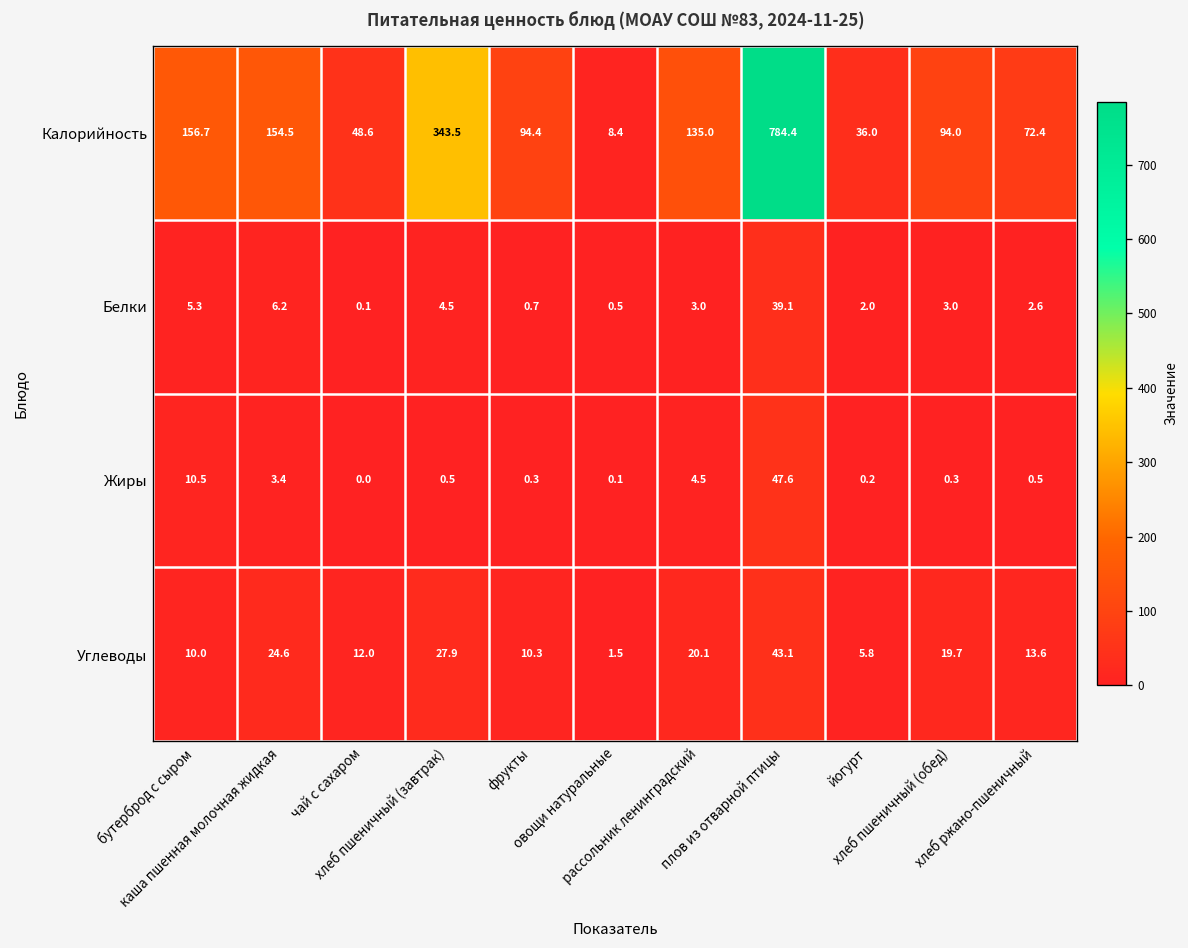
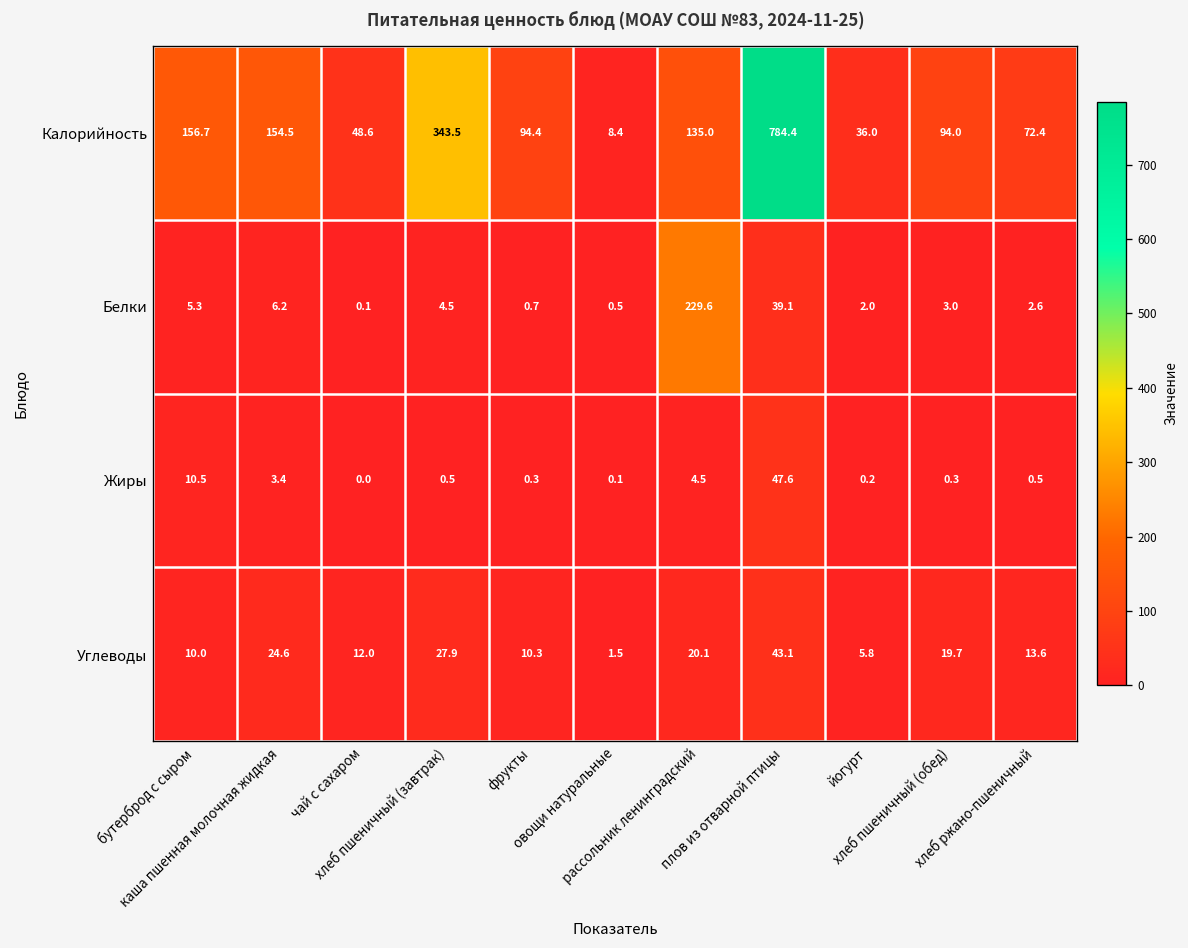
  {
    "Калорийность": {
      "бутерброд с сыром": 156.7,
      "каша пшенная молочная жидкая": 154.5,
      "чай с сахаром": 48.6,
      "хлеб пшеничный (завтрак)": 343.5,
      "фрукты": 94.4,
      "овощи натуральные": 8.4,
      "рассольник ленинградский": 135.0,
      "плов из отварной птицы": 784.4,
      "йогурт": 36.0,
      "хлеб пшеничный (обед)": 94.0,
      "хлеб ржано-пшеничный": 72.4
    },
    "Белки": {
      "бутерброд с сыром": 5.3,
      "каша пшенная молочная жидкая": 6.2,
      "чай с сахаром": 0.1,
      "хлеб пшеничный (завтрак)": 4.5,
      "фрукты": 0.7,
      "овощи натуральные": 0.5,
-     "рассольник ленинградский": 3.0,
+     "рассольник ленинградский": 229.6,
      "плов из отварной птицы": 39.1,
      "йогурт": 2.0,
      "хлеб пшеничный (обед)": 3.0,
      "хлеб ржано-пшеничный": 2.6
    },
    "Жиры": {
      "бутерброд с сыром": 10.5,
      "каша пшенная молочная жидкая": 3.4,
      "чай с сахаром": 0.0,
      "хлеб пшеничный (завтрак)": 0.5,
      "фрукты": 0.3,
      "овощи натуральные": 0.1,
      "рассольник ленинградский": 4.5,
      "плов из отварной птицы": 47.6,
      "йогурт": 0.2,
      "хлеб пшеничный (обед)": 0.3,
      "хлеб ржано-пшеничный": 0.5
    },
    "Углеводы": {
      "бутерброд с сыром": 10.0,
      "каша пшенная молочная жидкая": 24.6,
      "чай с сахаром": 12.0,
      "хлеб пшеничный (завтрак)": 27.9,
      "фрукты": 10.3,
      "овощи натуральные": 1.5,
      "рассольник ленинградский": 20.1,
      "плов из отварной птицы": 43.1,
      "йогурт": 5.8,
      "хлеб пшеничный (обед)": 19.7,
      "хлеб ржано-пшеничный": 13.6
    }
  }
